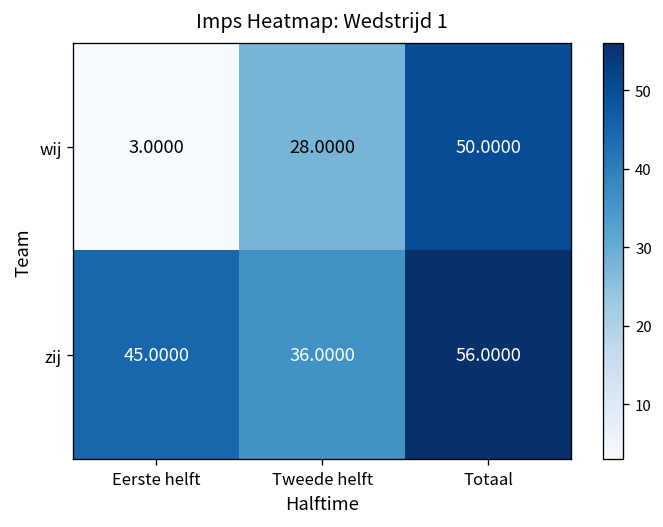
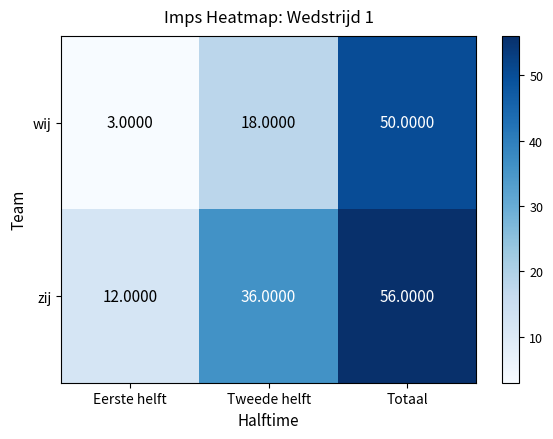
  {
    "wij": {
      "Eerste helft": 3.0000,
-     "Tweede helft": 28.0000,
+     "Tweede helft": 18.0000,
      "Totaal": 50.0000
    },
    "zij": {
-     "Eerste helft": 45.0000,
+     "Eerste helft": 12.0000,
      "Tweede helft": 36.0000,
      "Totaal": 56.0000
    }
  }
